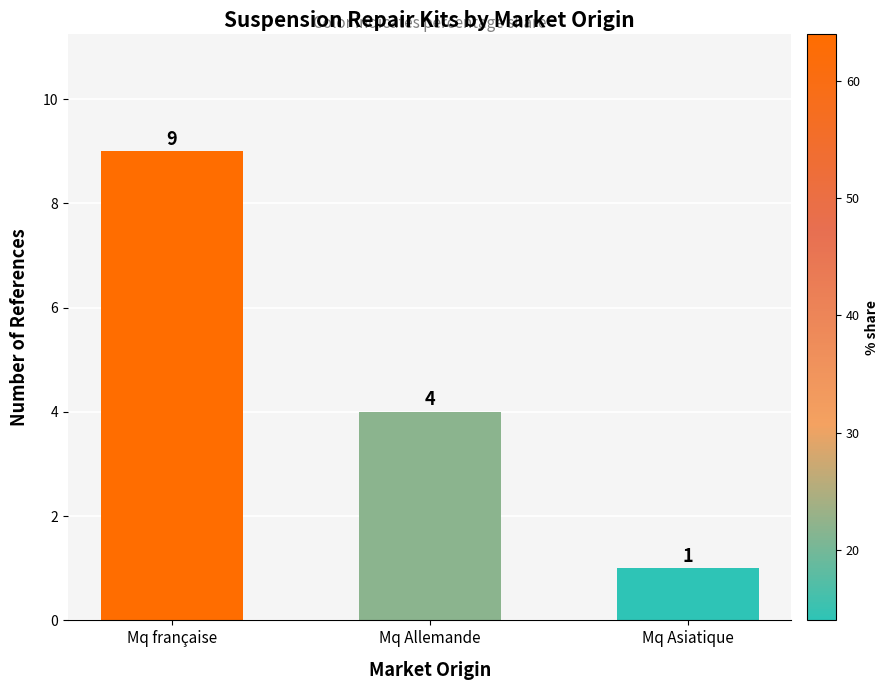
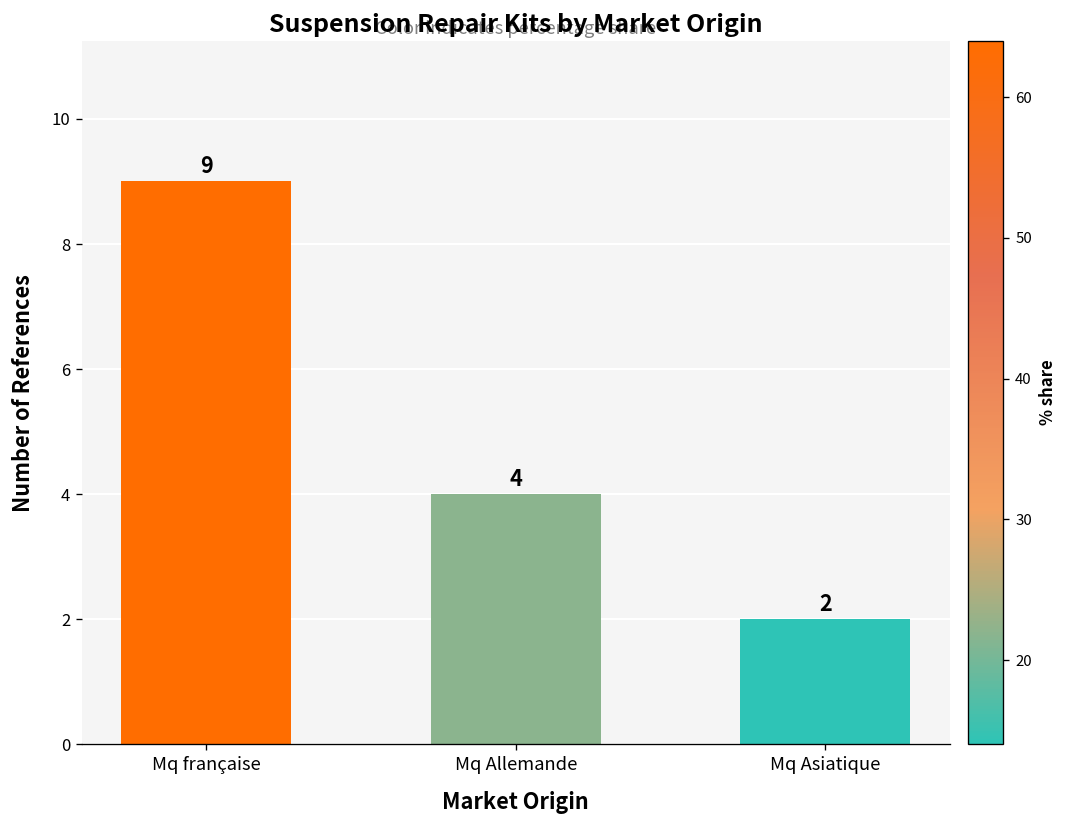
  {
    "Mq française": 9,
    "Mq Allemande": 4,
-   "Mq Asiatique": 1
+   "Mq Asiatique": 2
  }
